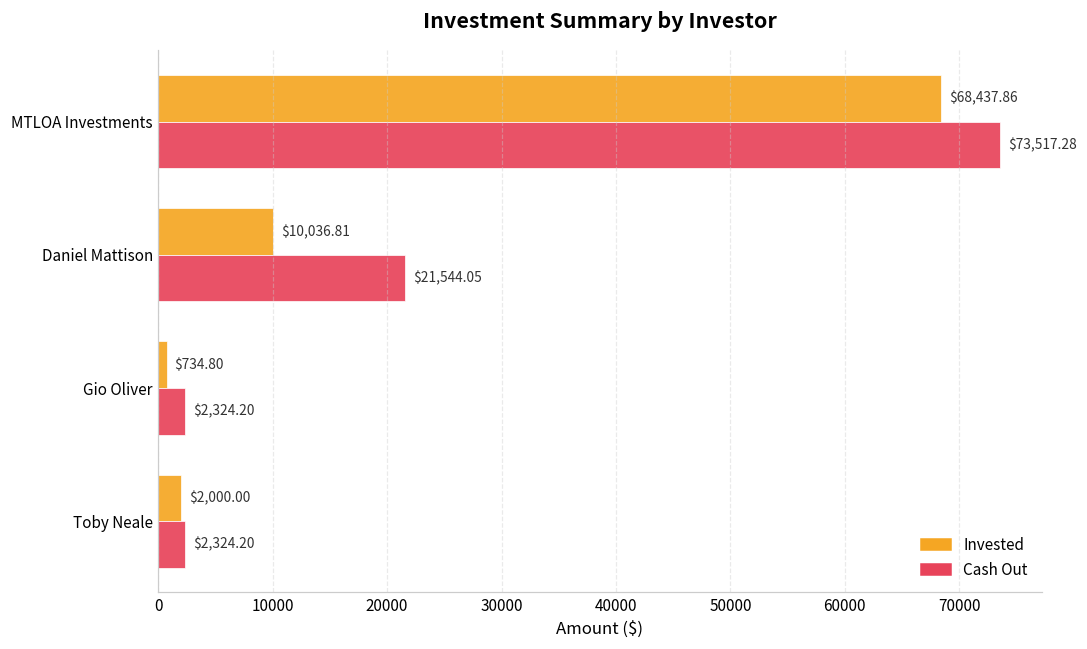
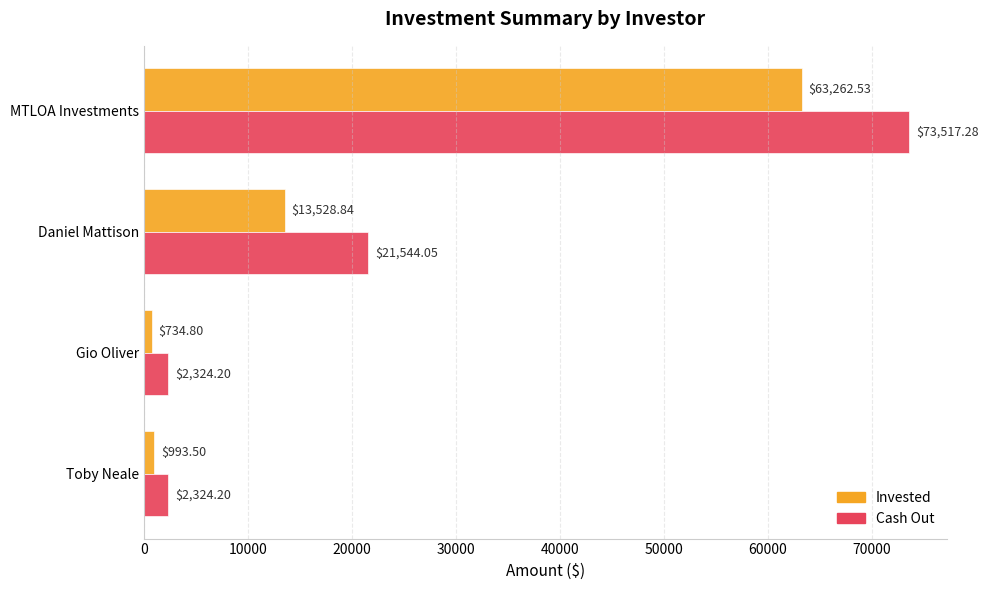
  {
    "Invested": {
-     "MTLOA Investments": "$68,437.86",
-     "Daniel Mattison": "$10,036.81",
+     "MTLOA Investments": "$63,262.53",
+     "Daniel Mattison": "$13,528.84",
      "Gio Oliver": "$734.80",
-     "Toby Neale": "$2,000.00"
+     "Toby Neale": "$993.50"
    },
    "Cash Out": {
      "MTLOA Investments": "$73,517.28",
      "Daniel Mattison": "$21,544.05",
      "Gio Oliver": "$2,324.20",
      "Toby Neale": "$2,324.20"
    }
  }
